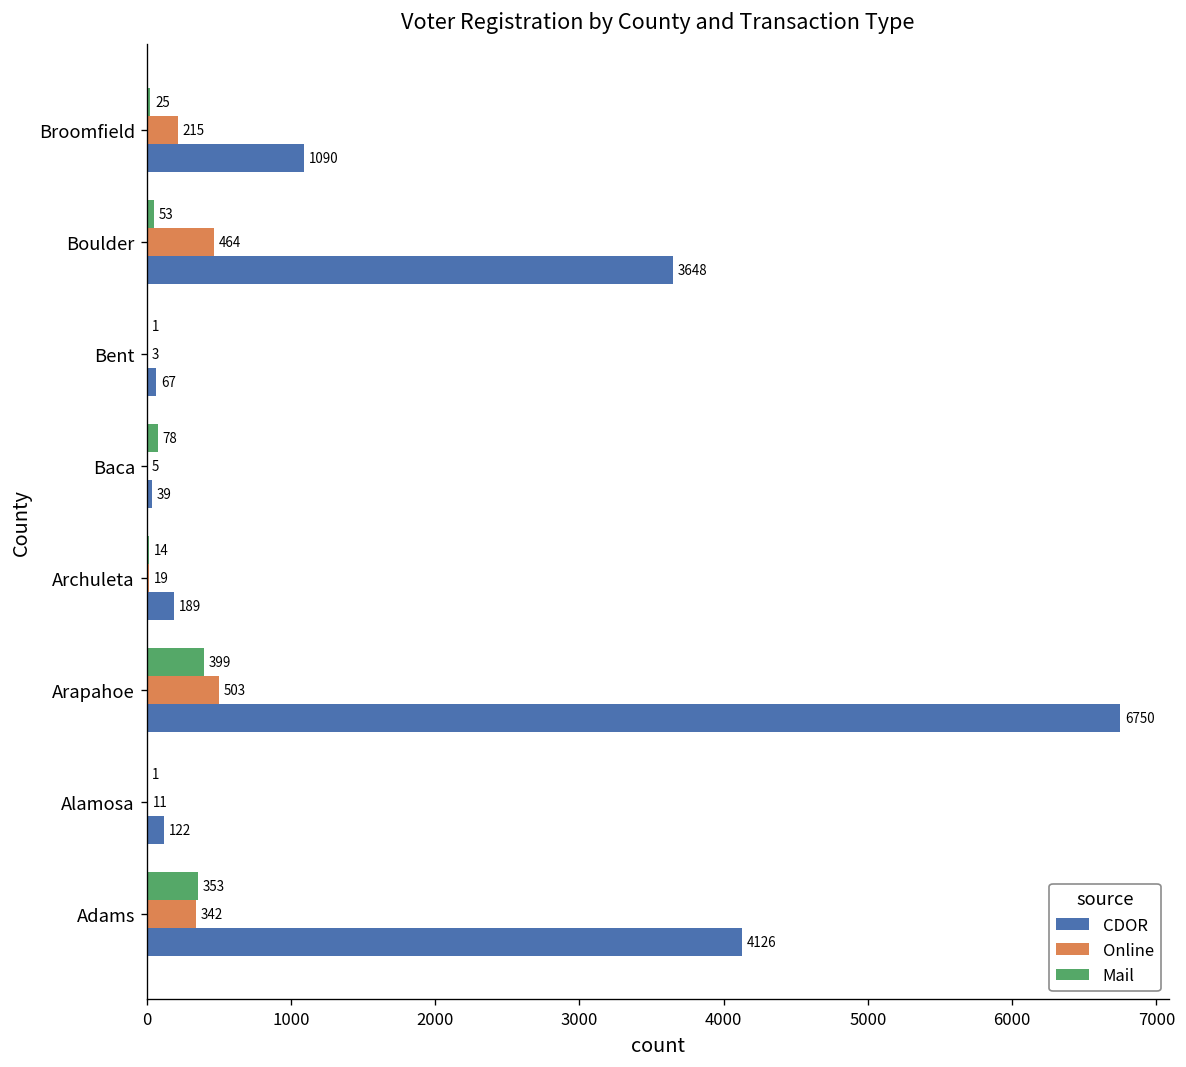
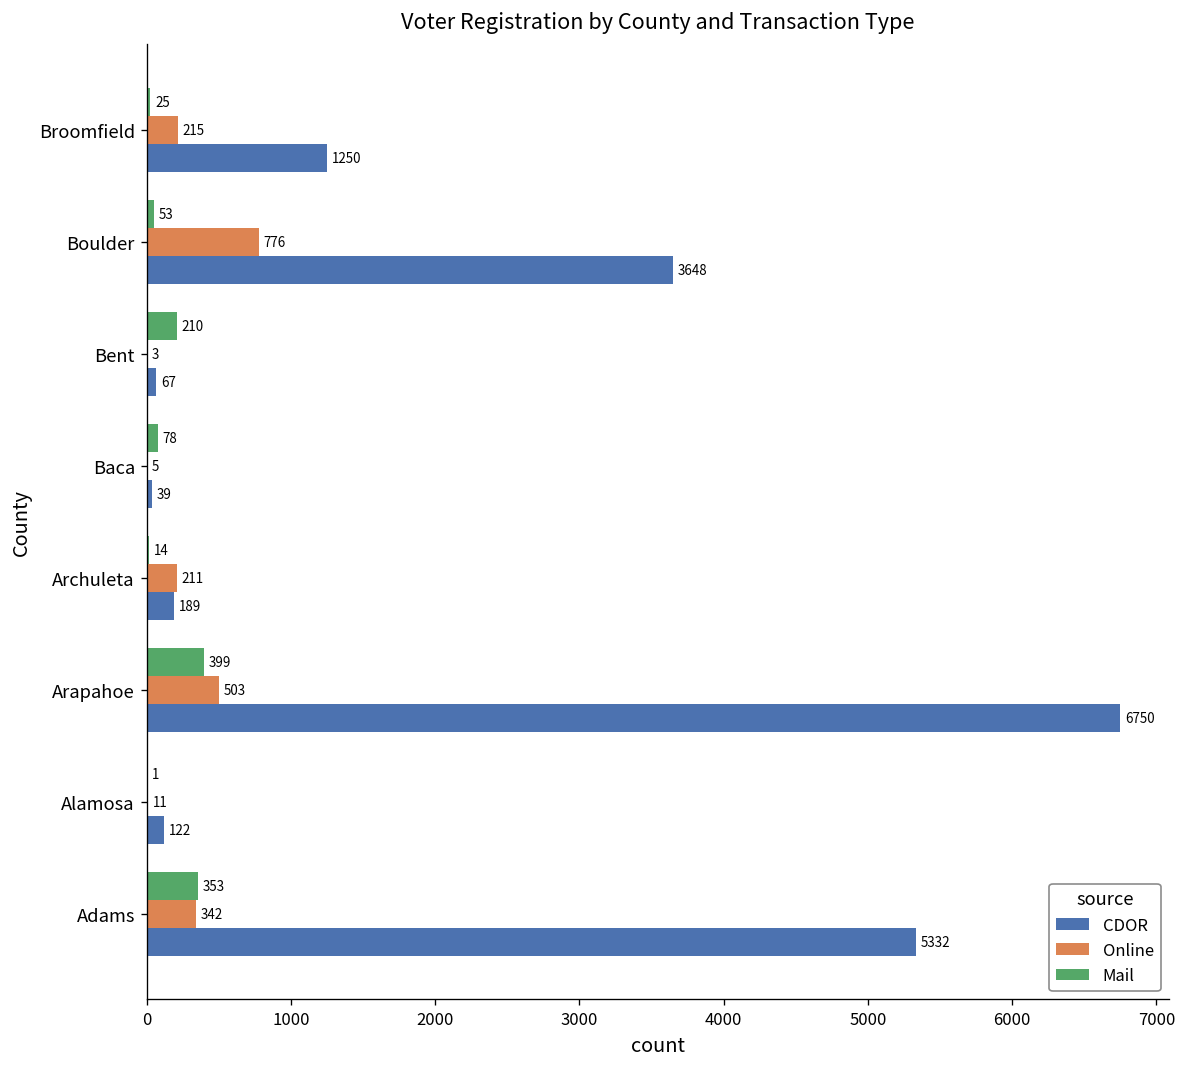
  {
    "CDOR": {
-     "Broomfield": 1090,
+     "Broomfield": 1250,
      "Boulder": 3648,
      "Bent": 67,
      "Baca": 39,
      "Archuleta": 189,
      "Arapahoe": 6750,
      "Alamosa": 122,
-     "Adams": 4126
+     "Adams": 5332
    },
    "Online": {
      "Broomfield": 215,
-     "Boulder": 464,
+     "Boulder": 776,
      "Bent": 3,
      "Baca": 5,
-     "Archuleta": 19,
+     "Archuleta": 211,
      "Arapahoe": 503,
      "Alamosa": 11,
      "Adams": 342
    },
    "Mail": {
      "Broomfield": 25,
      "Boulder": 53,
-     "Bent": 1,
+     "Bent": 210,
      "Baca": 78,
      "Archuleta": 14,
      "Arapahoe": 399,
      "Alamosa": 1,
      "Adams": 353
    }
  }
